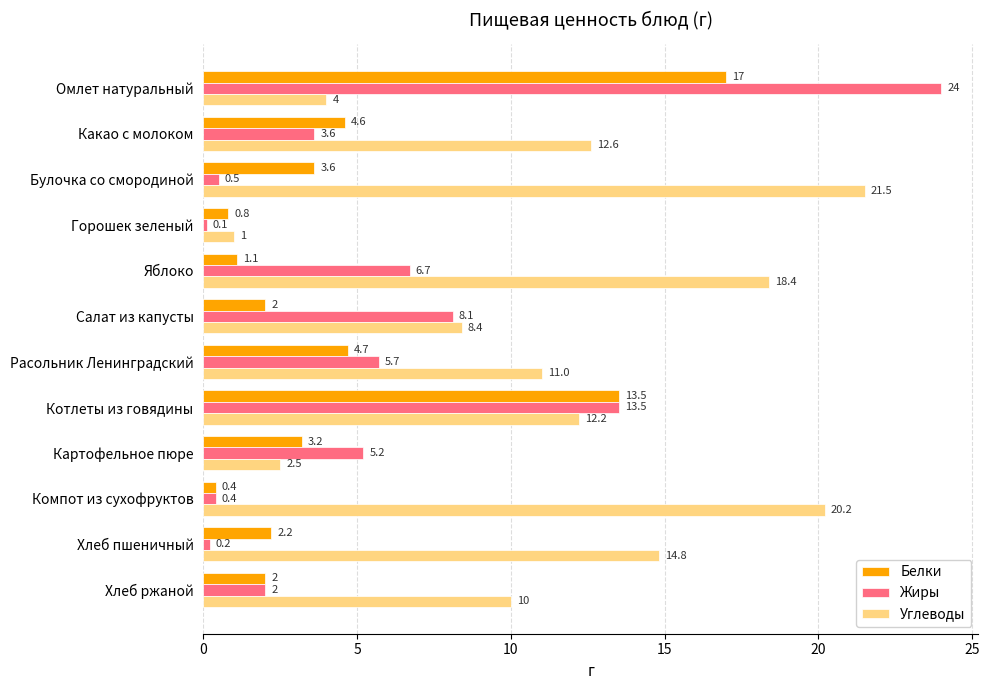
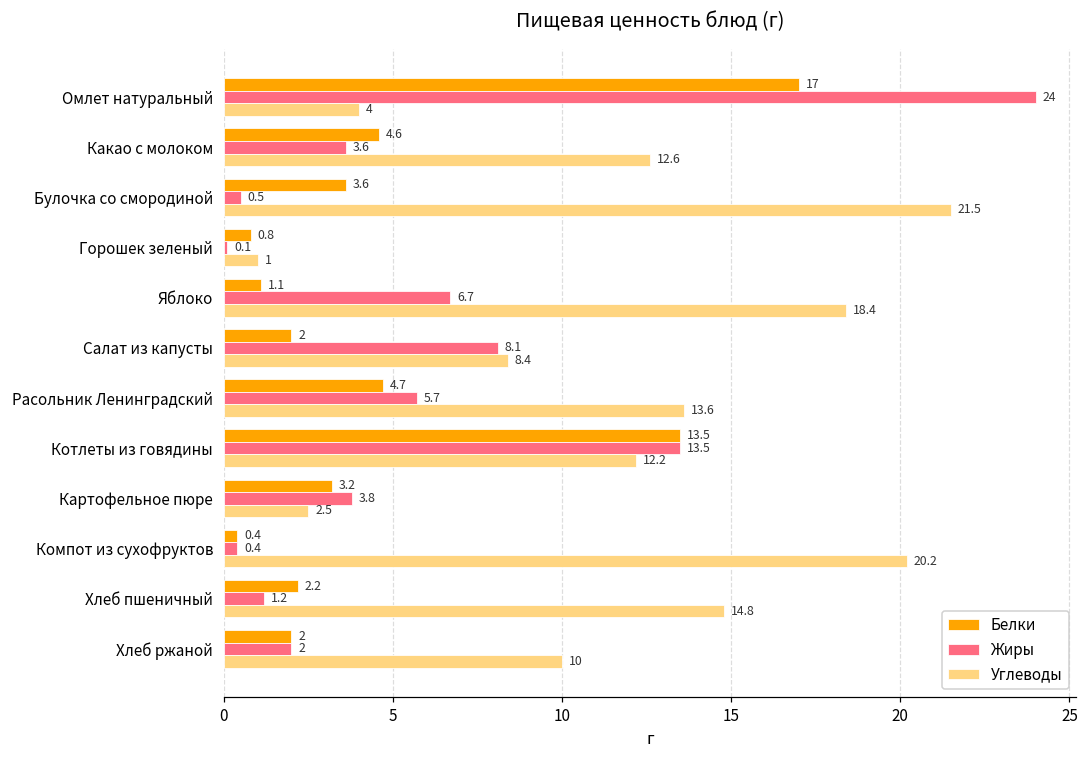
  {
    "Белки": {
      "Омлет натуральный": 17,
      "Какао с молоком": 4.6,
      "Булочка со смородиной": 3.6,
      "Горошек зеленый": 0.8,
      "Яблоко": 1.1,
      "Салат из капусты": 2,
      "Расольник Ленинградский": 4.7,
      "Котлеты из говядины": 13.5,
      "Картофельное пюре": 3.2,
      "Компот из сухофруктов": 0.4,
      "Хлеб пшеничный": 2.2,
      "Хлеб ржаной": 2
    },
    "Жиры": {
      "Омлет натуральный": 24,
      "Какао с молоком": 3.6,
      "Булочка со смородиной": 0.5,
      "Горошек зеленый": 0.1,
      "Яблоко": 6.7,
      "Салат из капусты": 8.1,
      "Расольник Ленинградский": 5.7,
      "Котлеты из говядины": 13.5,
-     "Картофельное пюре": 5.2,
+     "Картофельное пюре": 3.8,
      "Компот из сухофруктов": 0.4,
-     "Хлеб пшеничный": 0.2,
+     "Хлеб пшеничный": 1.2,
      "Хлеб ржаной": 2
    },
    "Углеводы": {
      "Омлет натуральный": 4,
      "Какао с молоком": 12.6,
      "Булочка со смородиной": 21.5,
      "Горошек зеленый": 1,
      "Яблоко": 18.4,
      "Салат из капусты": 8.4,
-     "Расольник Ленинградский": 11.0,
+     "Расольник Ленинградский": 13.6,
      "Котлеты из говядины": 12.2,
      "Картофельное пюре": 2.5,
      "Компот из сухофруктов": 20.2,
      "Хлеб пшеничный": 14.8,
      "Хлеб ржаной": 10
    }
  }
